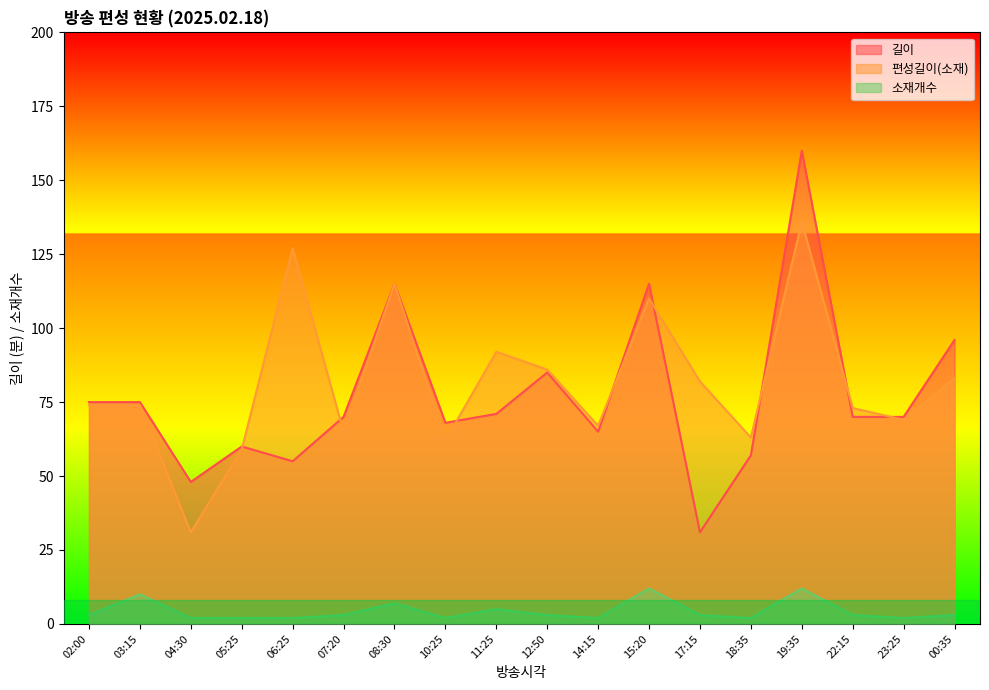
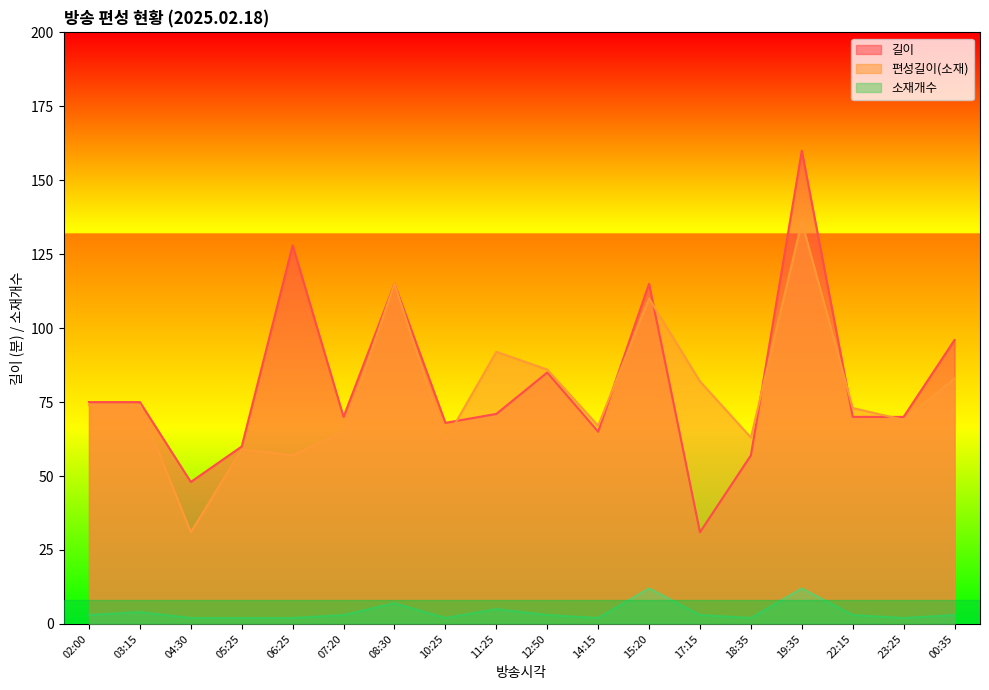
  {
    "길이": {
      "02:00": 75,
      "03:15": 75,
      "04:30": 48,
      "05:25": 60,
-     "06:25": 55,
+     "06:25": 128,
      "07:20": 70,
      "10:25": 68,
      "11:25": 71,
      "12:50": 85,
      "14:15": 65,
      "15:20": 115,
      "17:15": 31,
      "18:35": 57,
      "19:35": 160,
      "22:15": 70,
      "23:25": 70,
      "00:35": 96
    },
    "편성길이(소재)": {
      "02:00": 74,
      "03:15": 74,
      "04:30": 31,
      "05:25": 59,
-     "06:25": 127,
+     "06:25": 57,
      "07:20": 65,
      "10:25": 62,
      "11:25": 92,
      "12:50": 86,
      "14:15": 67,
      "15:20": 110,
      "17:15": 82,
      "18:35": 63,
      "19:35": 136,
      "22:15": 73,
      "23:25": 69,
      "00:35": 83
    },
    "소재개수": {
      "02:00": 3,
-     "03:15": 10,
+     "03:15": 4,
      "04:30": 2,
      "05:25": 2,
      "06:25": 2,
      "07:20": 3,
      "08:30": 7,
      "10:25": 2,
      "11:25": 5,
      "12:50": 3,
      "14:15": 2,
      "15:20": 12,
      "17:15": 3,
      "18:35": 2,
      "19:35": 12,
      "22:15": 3,
      "23:25": 2,
      "00:35": 3
    }
  }
